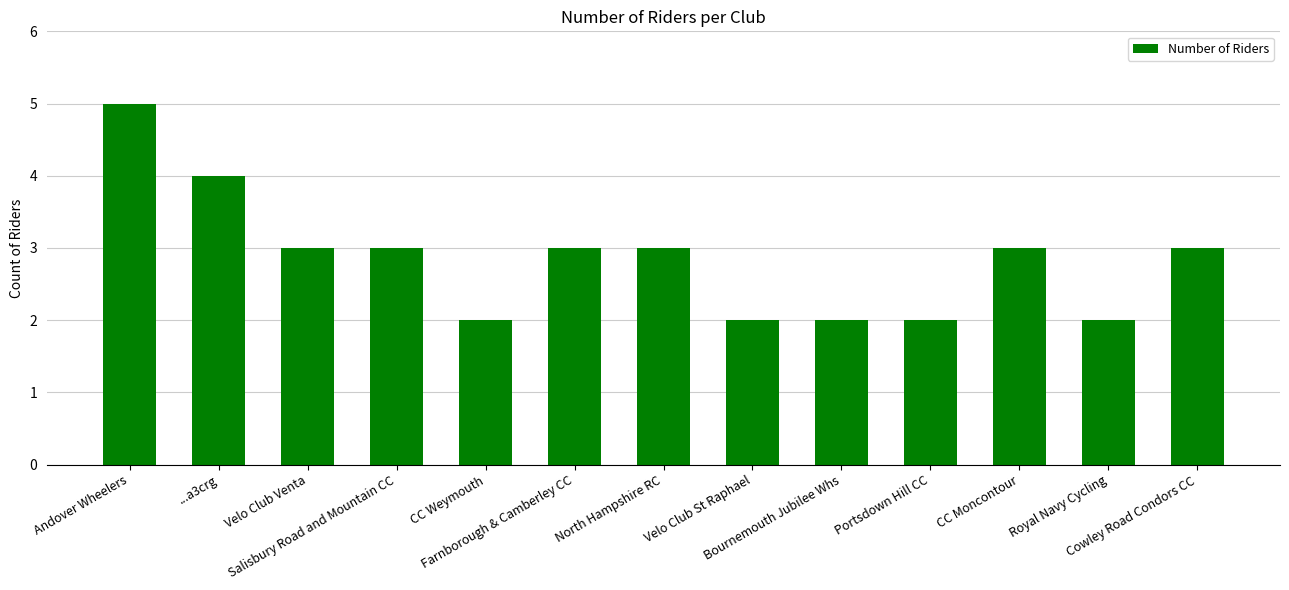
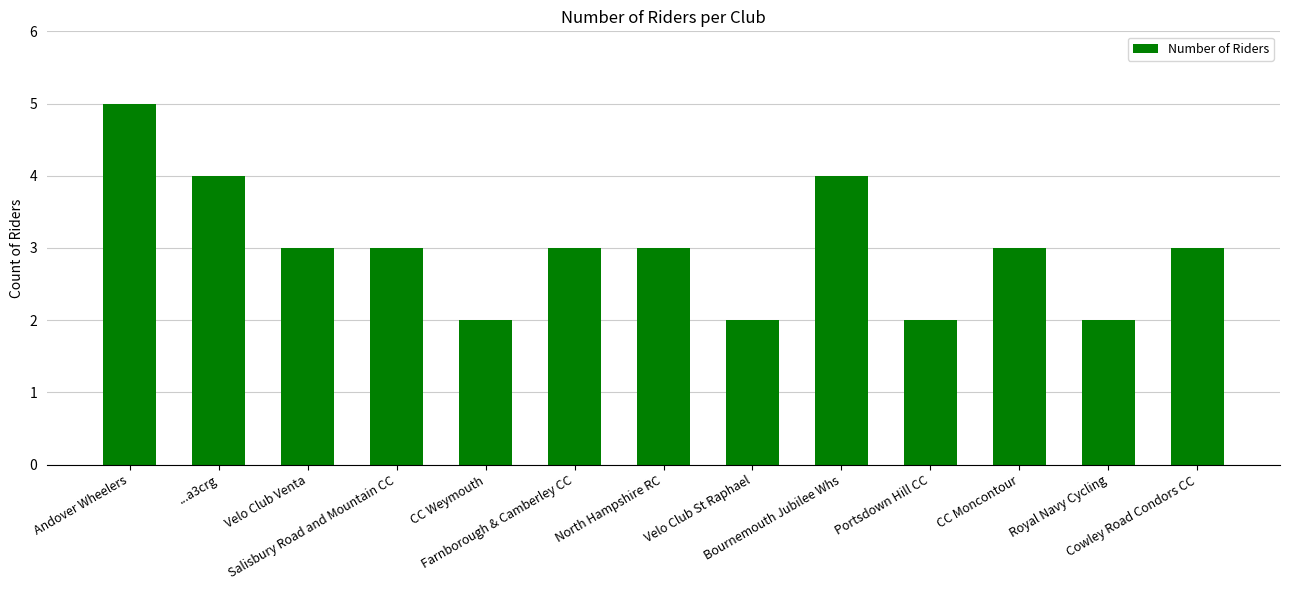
  {
    "Andover Wheelers": 5,
    "...a3crg": 4,
    "Velo Club Venta": 3,
    "Salisbury Road and Mountain CC": 3,
    "CC Weymouth": 2,
    "Farnborough & Camberley CC": 3,
    "North Hampshire RC": 3,
    "Velo Club St Raphael": 2,
-   "Bournemouth Jubilee Whs": 2,
+   "Bournemouth Jubilee Whs": 4,
    "Portsdown Hill CC": 2,
    "CC Moncontour": 3,
    "Royal Navy Cycling": 2,
    "Cowley Road Condors CC": 3
  }
